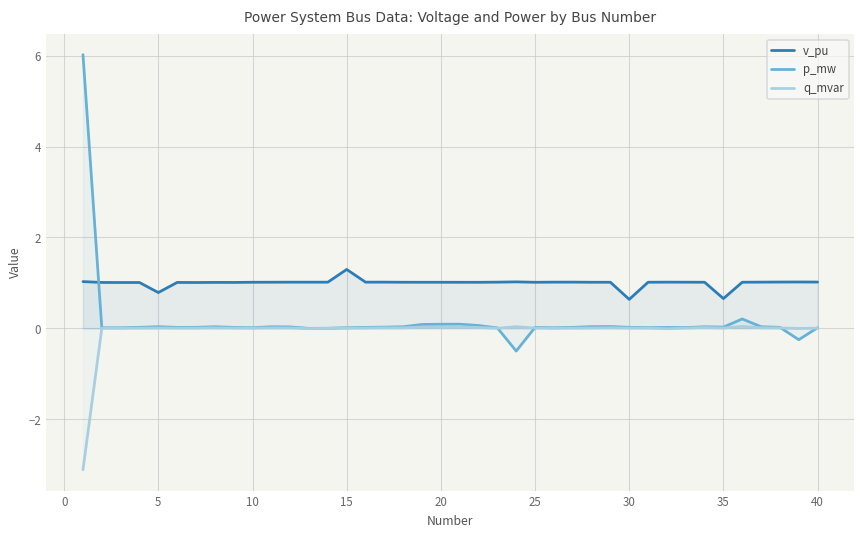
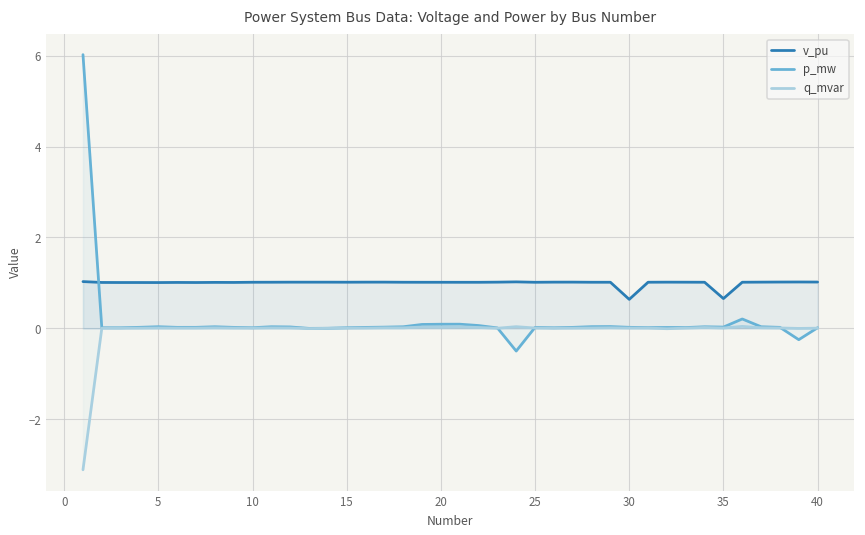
  {
    "v_pu": {
-     "5": 0.8,
+     "5": 1.0,
      "10": 1.0,
-     "15": 1.3,
+     "15": 1.0,
      "20": 1.0,
      "25": 1.0,
      "30": 0.6,
      "35": 0.7,
      "40": 1.0
    }
  }
